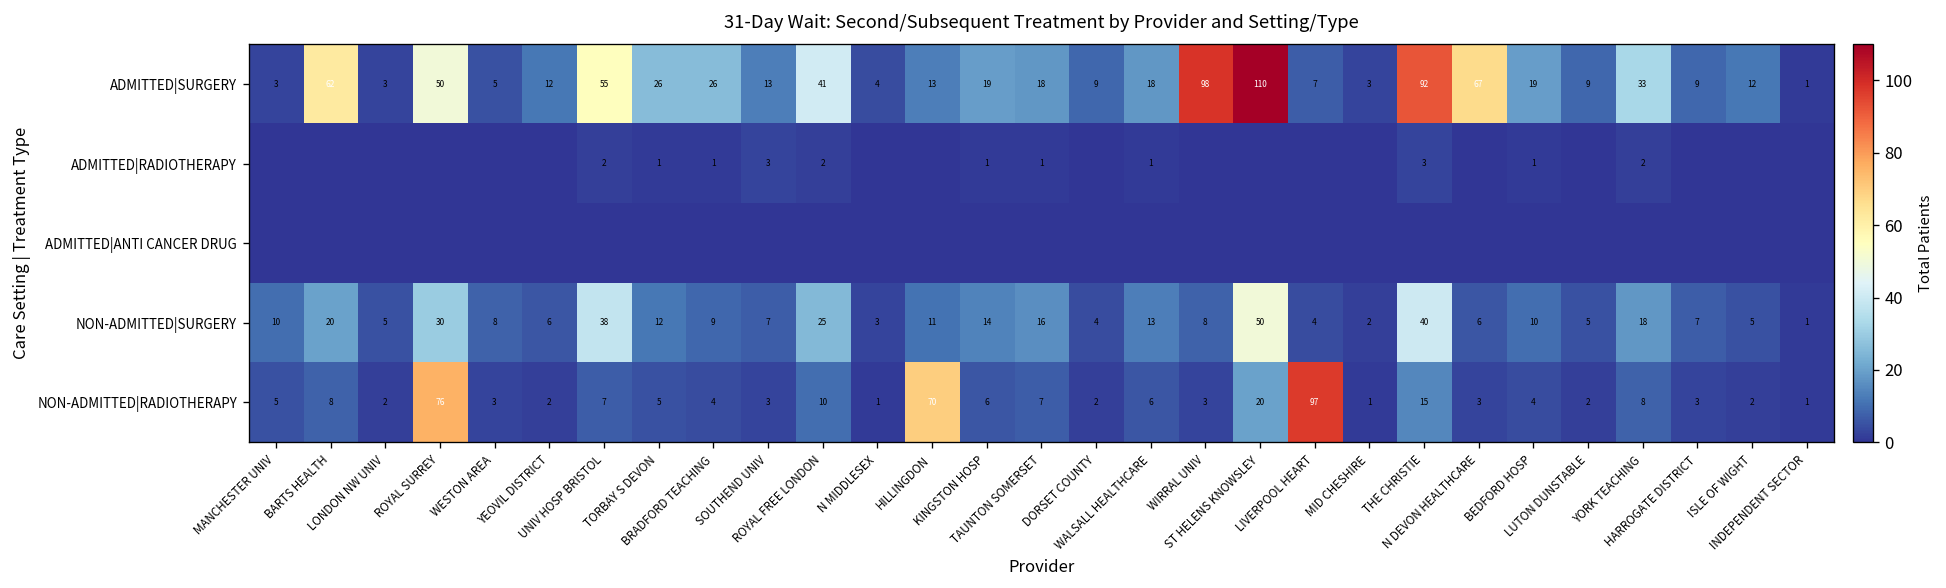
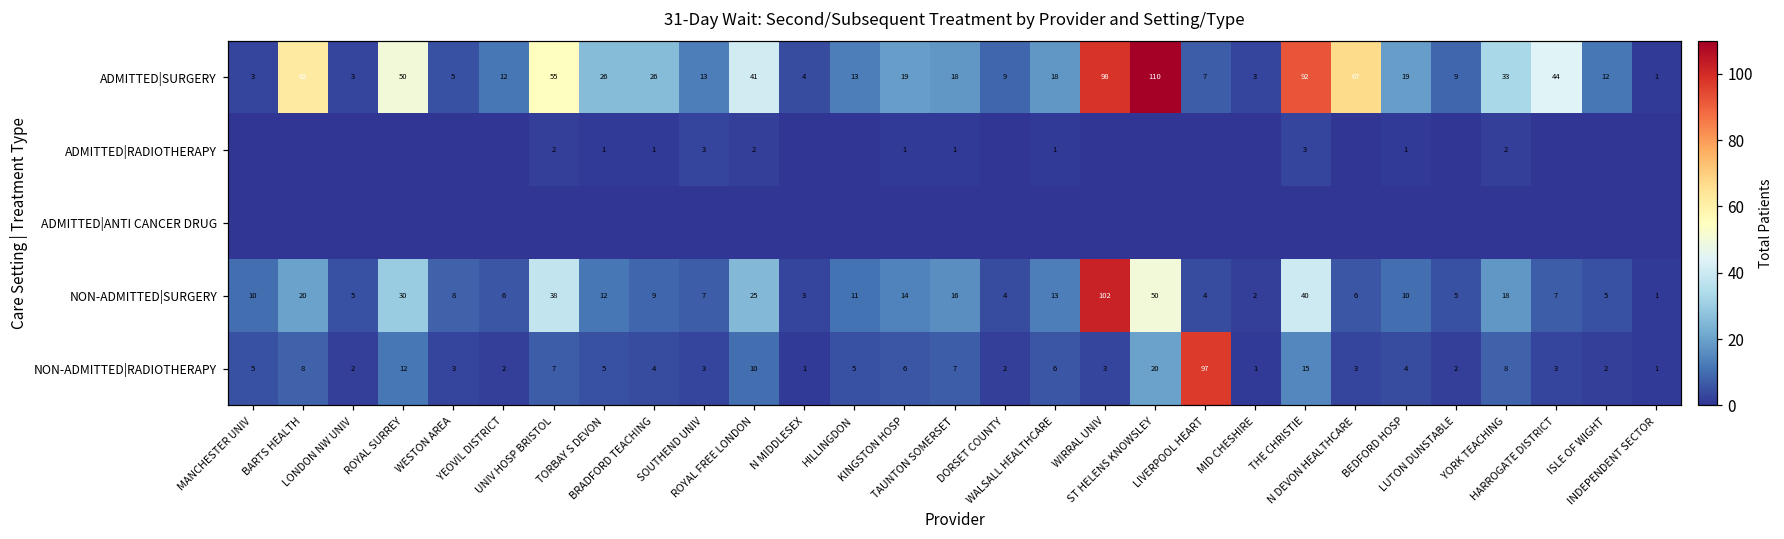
  {
    "ADMITTED|SURGERY": {
      "MANCHESTER UNIV": 3,
      "BARTS HEALTH": 62,
      "LONDON NW UNIV": 3,
      "ROYAL SURREY": 50,
      "WESTON AREA": 5,
      "YEOVIL DISTRICT": 12,
      "UNIV HOSP BRISTOL": 55,
      "TORBAY S DEVON": 26,
      "BRADFORD TEACHING": 26,
      "SOUTHEND UNIV": 13,
      "ROYAL FREE LONDON": 41,
      "N MIDDLESEX": 4,
      "HILLINGDON": 13,
      "KINGSTON HOSP": 19,
      "TAUNTON SOMERSET": 18,
      "DORSET COUNTY": 9,
      "WALSALL HEALTHCARE": 18,
      "WIRRAL UNIV": 98,
      "ST HELENS KNOWSLEY": 110,
      "LIVERPOOL HEART": 7,
      "MID CHESHIRE": 3,
      "THE CHRISTIE": 92,
      "N DEVON HEALTHCARE": 67,
      "BEDFORD HOSP": 19,
      "LUTON DUNSTABLE": 9,
      "YORK TEACHING": 33,
-     "HARROGATE DISTRICT": 9,
+     "HARROGATE DISTRICT": 44,
      "ISLE OF WIGHT": 12,
      "INDEPENDENT SECTOR": 1
    },
    "ADMITTED|RADIOTHERAPY": {
      "UNIV HOSP BRISTOL": 2,
      "TORBAY S DEVON": 1,
      "BRADFORD TEACHING": 1,
      "SOUTHEND UNIV": 3,
      "ROYAL FREE LONDON": 2,
      "KINGSTON HOSP": 1,
      "TAUNTON SOMERSET": 1,
      "WALSALL HEALTHCARE": 1,
      "THE CHRISTIE": 3,
      "BEDFORD HOSP": 1,
      "YORK TEACHING": 2
    },
    "NON-ADMITTED|SURGERY": {
      "MANCHESTER UNIV": 10,
      "BARTS HEALTH": 20,
      "LONDON NW UNIV": 5,
      "ROYAL SURREY": 30,
      "WESTON AREA": 8,
      "YEOVIL DISTRICT": 6,
      "UNIV HOSP BRISTOL": 38,
      "TORBAY S DEVON": 12,
      "BRADFORD TEACHING": 9,
      "SOUTHEND UNIV": 7,
      "ROYAL FREE LONDON": 25,
      "N MIDDLESEX": 3,
      "HILLINGDON": 11,
      "KINGSTON HOSP": 14,
      "TAUNTON SOMERSET": 16,
      "DORSET COUNTY": 4,
      "WALSALL HEALTHCARE": 13,
-     "WIRRAL UNIV": 8,
+     "WIRRAL UNIV": 102,
      "ST HELENS KNOWSLEY": 50,
      "LIVERPOOL HEART": 4,
      "MID CHESHIRE": 2,
      "THE CHRISTIE": 40,
      "N DEVON HEALTHCARE": 6,
      "BEDFORD HOSP": 10,
      "LUTON DUNSTABLE": 5,
      "YORK TEACHING": 18,
      "HARROGATE DISTRICT": 7,
      "ISLE OF WIGHT": 5,
      "INDEPENDENT SECTOR": 1
    },
    "NON-ADMITTED|RADIOTHERAPY": {
      "MANCHESTER UNIV": 5,
      "BARTS HEALTH": 8,
      "LONDON NW UNIV": 2,
-     "ROYAL SURREY": 76,
+     "ROYAL SURREY": 12,
      "WESTON AREA": 3,
      "YEOVIL DISTRICT": 2,
      "UNIV HOSP BRISTOL": 7,
      "TORBAY S DEVON": 5,
      "BRADFORD TEACHING": 4,
      "SOUTHEND UNIV": 3,
      "ROYAL FREE LONDON": 10,
      "N MIDDLESEX": 1,
-     "HILLINGDON": 70,
+     "HILLINGDON": 5,
      "KINGSTON HOSP": 6,
      "TAUNTON SOMERSET": 7,
      "DORSET COUNTY": 2,
      "WALSALL HEALTHCARE": 6,
      "WIRRAL UNIV": 3,
      "ST HELENS KNOWSLEY": 20,
      "LIVERPOOL HEART": 97,
      "MID CHESHIRE": 1,
      "THE CHRISTIE": 15,
      "N DEVON HEALTHCARE": 3,
      "BEDFORD HOSP": 4,
      "LUTON DUNSTABLE": 2,
      "YORK TEACHING": 8,
      "HARROGATE DISTRICT": 3,
      "ISLE OF WIGHT": 2,
      "INDEPENDENT SECTOR": 1
    }
  }
